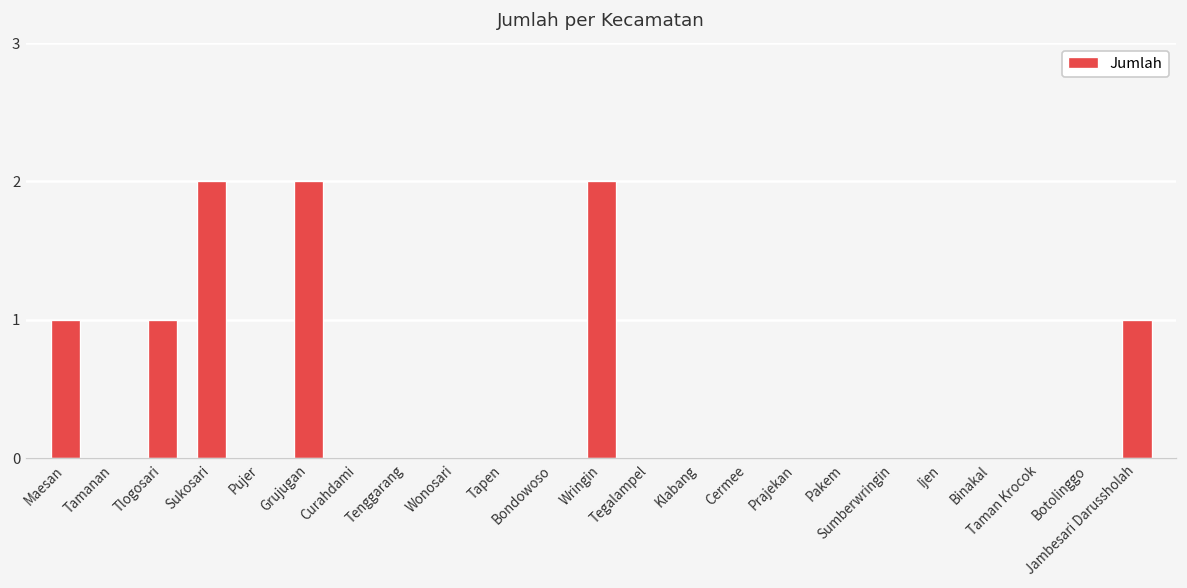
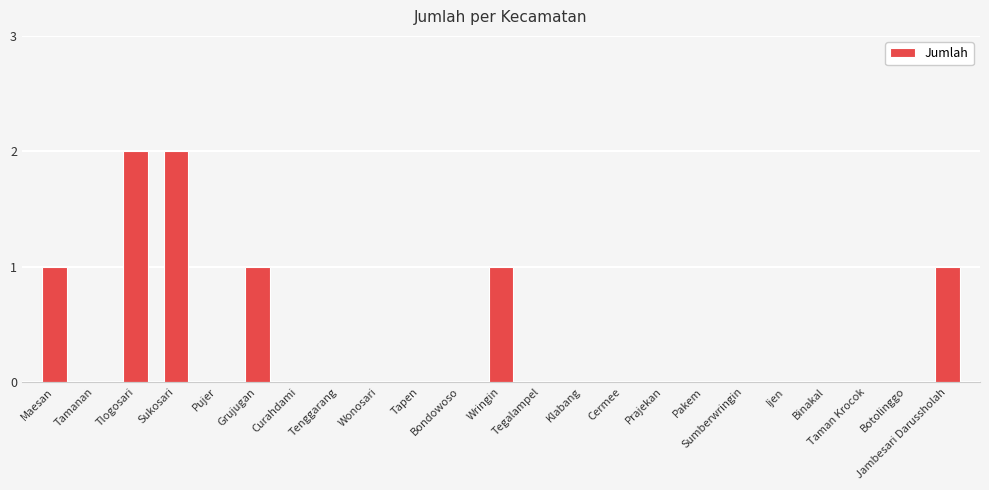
  {
    "Maesan": 1,
    "Tamanan": 0,
-   "Tlogosari": 1,
+   "Tlogosari": 2,
    "Sukosari": 2,
    "Pujer": 0,
-   "Grujugan": 2,
+   "Grujugan": 1,
    "Curahdami": 0,
    "Tenggarang": 0,
    "Wonosari": 0,
    "Tapen": 0,
    "Bondowoso": 0,
-   "Wringin": 2,
+   "Wringin": 1,
    "Tegalampel": 0,
    "Klabang": 0,
    "Cermee": 0,
    "Prajekan": 0,
    "Pakem": 0,
    "Sumberwringin": 0,
    "Ijen": 0,
    "Binakal": 0,
    "Taman Krocok": 0,
    "Botolinggo": 0,
    "Jambesari Darussholah": 1
  }
